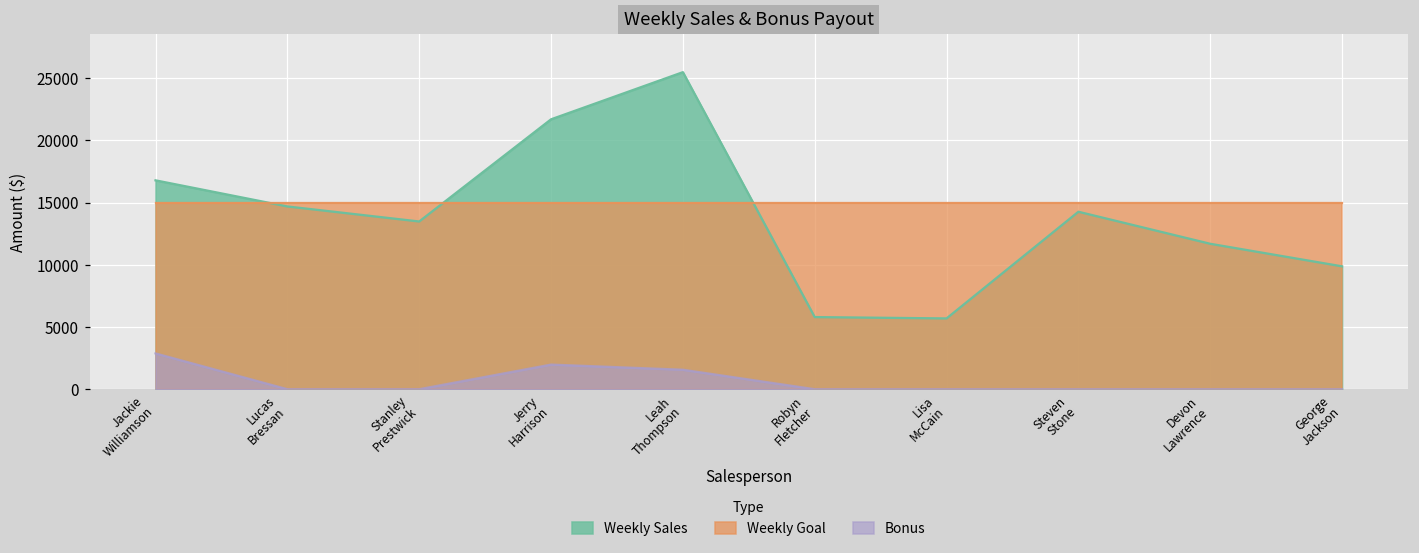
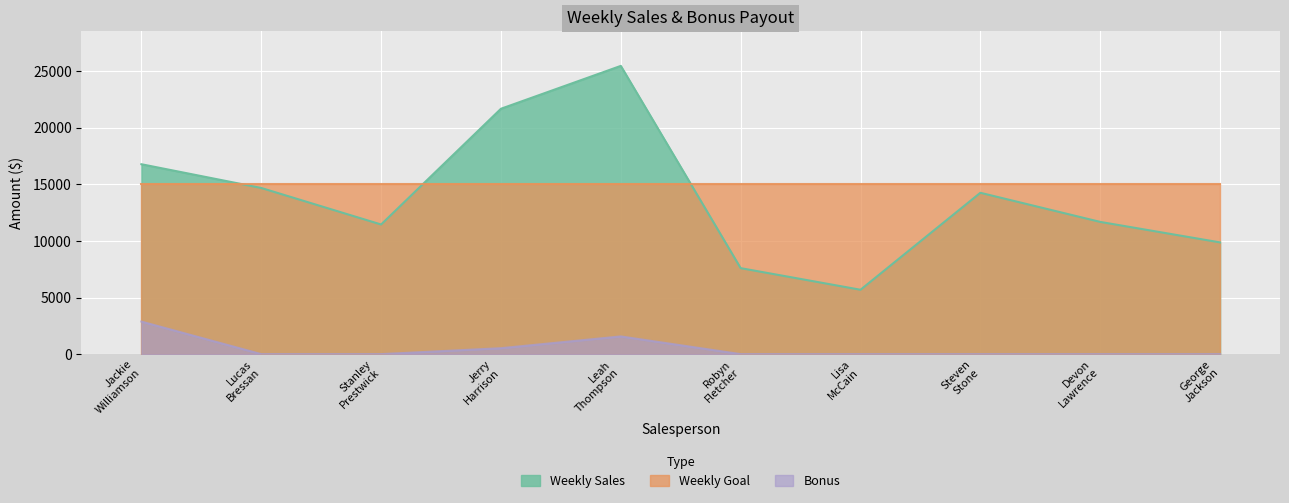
  {
    "Weekly Sales": {
      "Jackie Williamson": 16800,
      "Lucas Bressan": 14700,
-     "Stanley Prestwick": 13500,
+     "Stanley Prestwick": 11500,
      "Jerry Harrison": 21700,
      "Leah Thompson": 25500,
-     "Robyn Fletcher": 5800,
+     "Robyn Fletcher": 7600,
      "Lisa McCain": 5700,
      "Steven Stone": 14300,
      "Devon Lawrence": 11700,
      "George Jackson": 9900
    },
    "Weekly Goal": {
      "Jackie Williamson": 15000,
      "Lucas Bressan": 15000,
      "Stanley Prestwick": 15000,
      "Jerry Harrison": 15000,
      "Leah Thompson": 15000,
      "Robyn Fletcher": 15000,
      "Lisa McCain": 15000,
      "Steven Stone": 15000,
      "Devon Lawrence": 15000,
      "George Jackson": 15000
    },
    "Bonus": {
      "Jackie Williamson": 2900,
      "Lucas Bressan": 0,
      "Stanley Prestwick": 0,
-     "Jerry Harrison": 2000,
+     "Jerry Harrison": 500,
      "Leah Thompson": 1600,
      "Robyn Fletcher": 0,
      "Lisa McCain": 0,
      "Steven Stone": 0,
      "Devon Lawrence": 0,
      "George Jackson": 0
    }
  }
